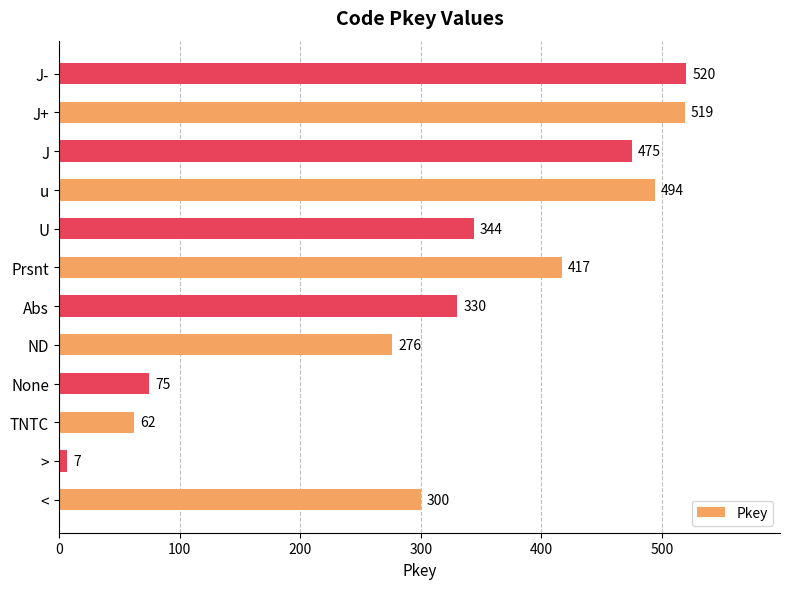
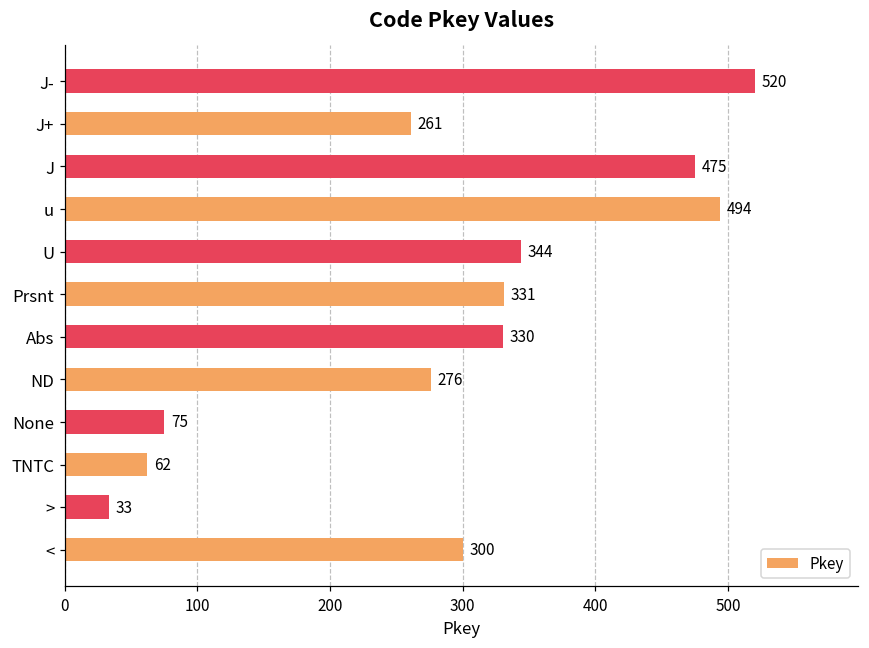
  {
    "J-": 520,
-   "J+": 519,
+   "J+": 261,
    "J": 475,
    "u": 494,
    "U": 344,
-   "Prsnt": 417,
+   "Prsnt": 331,
    "Abs": 330,
    "ND": 276,
    "None": 75,
    "TNTC": 62,
-   ">": 7,
+   ">": 33,
    "<": 300
  }
